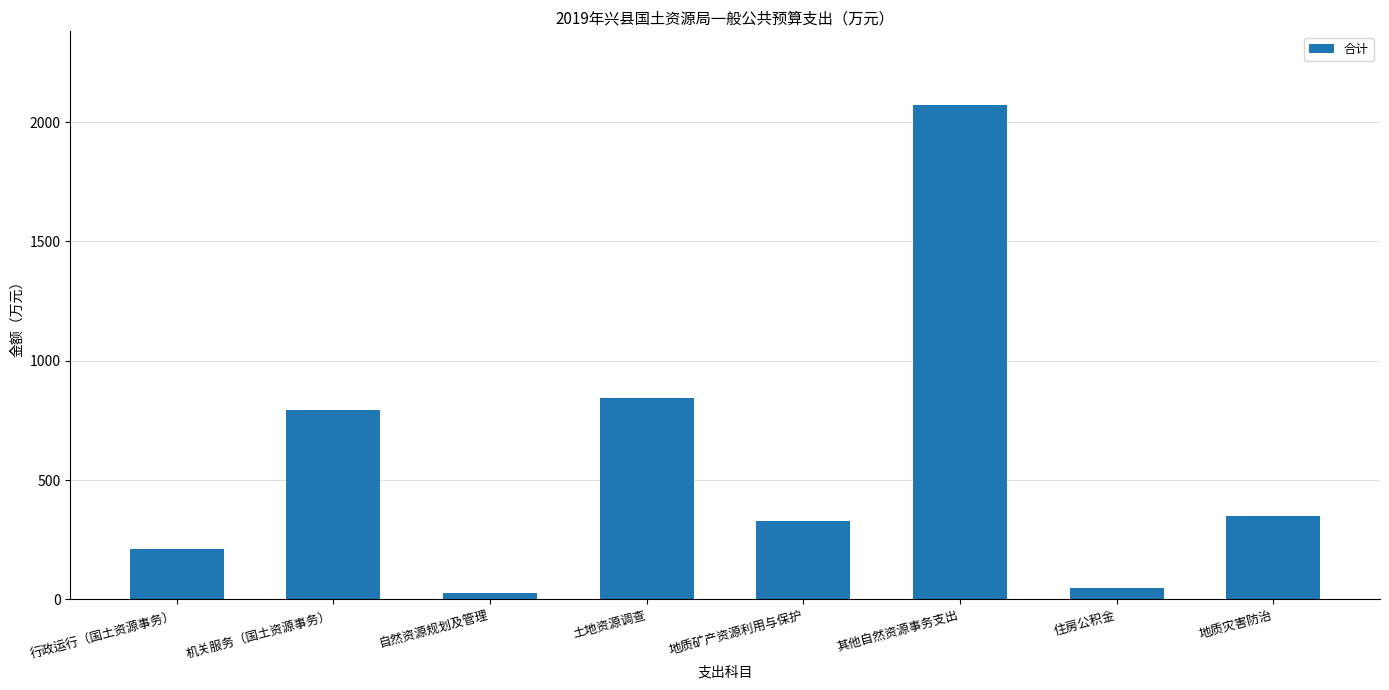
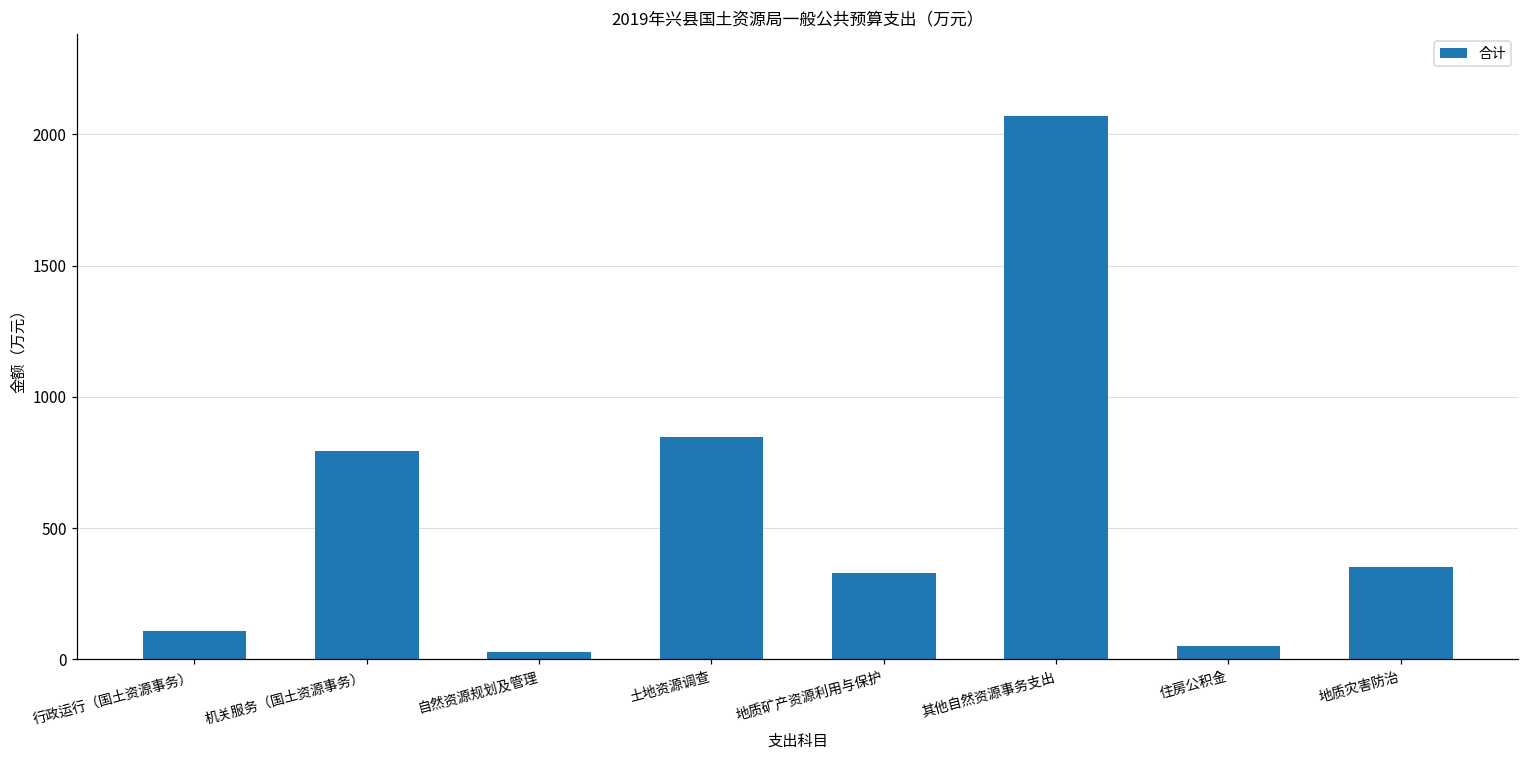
  {
-   "行政运行（国土资源事务）": 210,
+   "行政运行（国土资源事务）": 110,
    "机关服务（国土资源事务）": 790,
    "自然资源规划及管理": 30,
    "土地资源调查": 850,
    "地质矿产资源利用与保护": 330,
    "其他自然资源事务支出": 2070,
    "住房公积金": 50,
    "地质灾害防治": 350
  }
